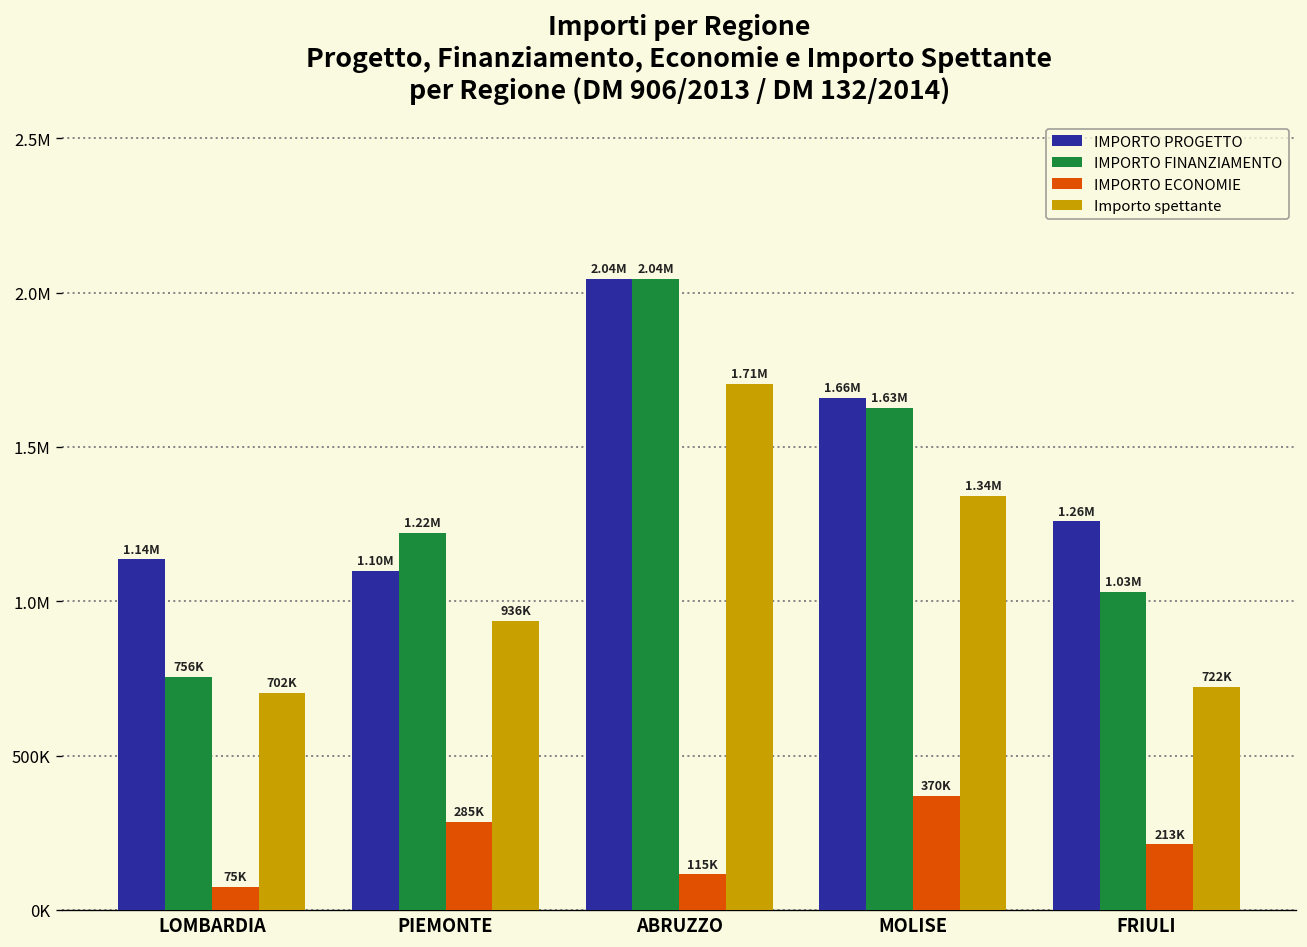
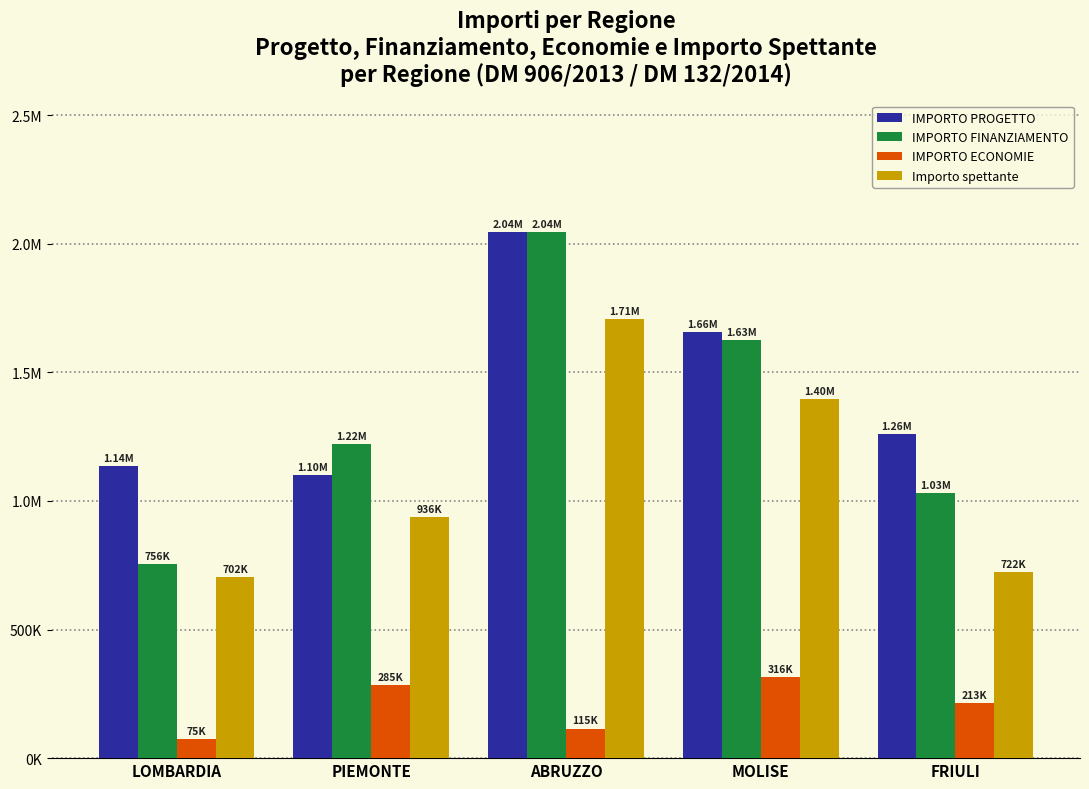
  {
    "IMPORTO PROGETTO": {
      "LOMBARDIA": "1.14M",
      "PIEMONTE": "1.10M",
      "ABRUZZO": "2.04M",
      "MOLISE": "1.66M",
      "FRIULI": "1.26M"
    },
    "IMPORTO FINANZIAMENTO": {
      "LOMBARDIA": "756K",
      "PIEMONTE": "1.22M",
      "ABRUZZO": "2.04M",
      "MOLISE": "1.63M",
      "FRIULI": "1.03M"
    },
    "IMPORTO ECONOMIE": {
      "LOMBARDIA": "75K",
      "PIEMONTE": "285K",
      "ABRUZZO": "115K",
-     "MOLISE": "370K",
+     "MOLISE": "316K",
      "FRIULI": "213K"
    },
    "Importo spettante": {
      "LOMBARDIA": "702K",
      "PIEMONTE": "936K",
      "ABRUZZO": "1.71M",
-     "MOLISE": "1.34M",
+     "MOLISE": "1.40M",
      "FRIULI": "722K"
    }
  }
